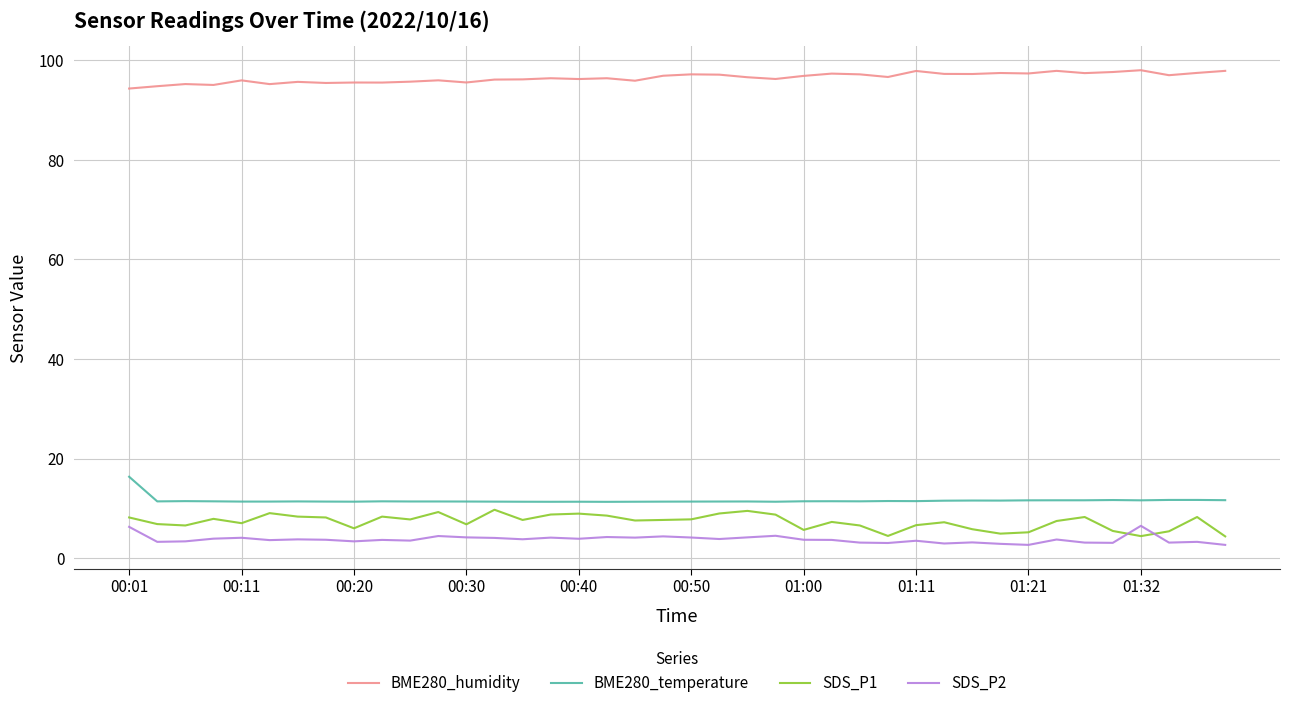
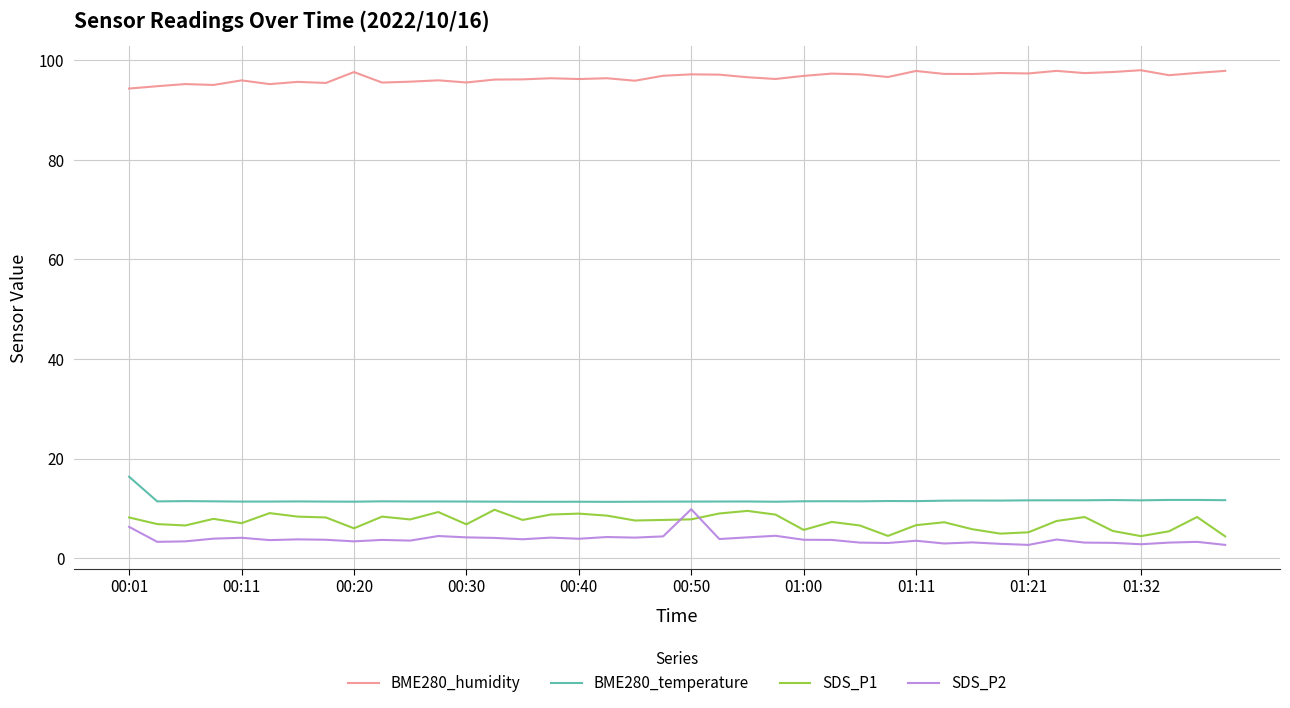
  {
    "BME280_humidity": {
      "00:01": 94,
      "00:11": 96,
-     "00:20": 96,
+     "00:20": 98,
      "00:30": 96,
      "00:40": 96,
      "00:50": 97,
      "01:00": 97,
      "01:11": 98,
      "01:21": 97,
      "01:32": 98
    },
    "BME280_temperature": {
      "00:01": 16,
      "00:11": 11,
      "00:20": 11,
      "00:30": 11,
      "00:40": 11,
      "00:50": 11,
      "01:00": 11,
      "01:11": 11,
      "01:21": 12,
      "01:32": 12
    },
    "SDS_P1": {
      "00:01": 8,
      "00:11": 7,
      "00:20": 6,
      "00:30": 7,
      "00:40": 9,
      "00:50": 8,
      "01:00": 6,
      "01:11": 7,
      "01:21": 5,
      "01:32": 4
    },
    "SDS_P2": {
      "00:01": 6,
      "00:11": 4,
      "00:20": 3,
      "00:30": 4,
      "00:40": 4,
-     "00:50": 4,
+     "00:50": 10,
      "01:00": 4,
      "01:11": 4,
      "01:21": 3,
-     "01:32": 7
+     "01:32": 3
    }
  }
